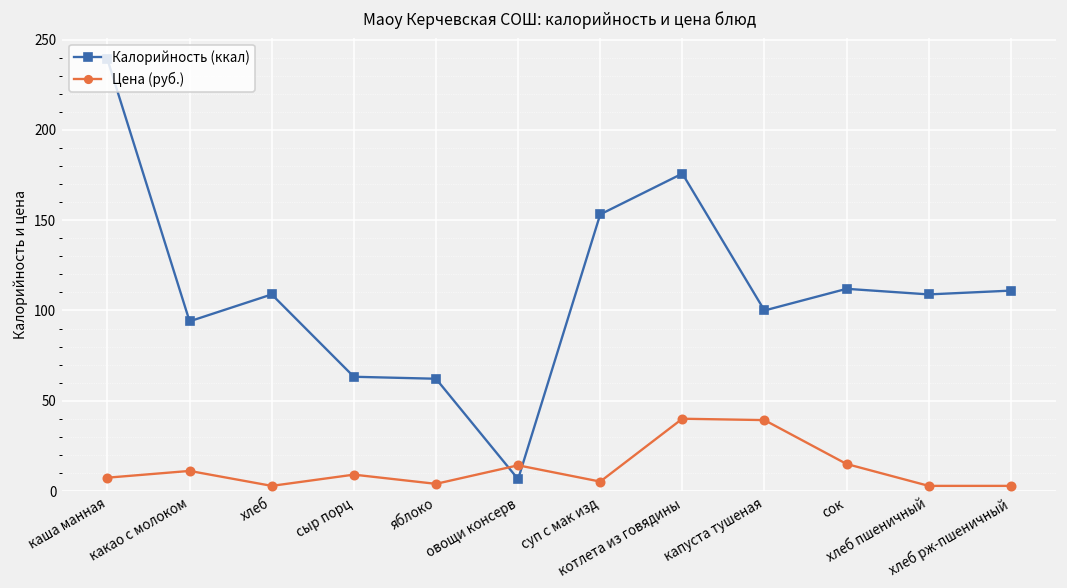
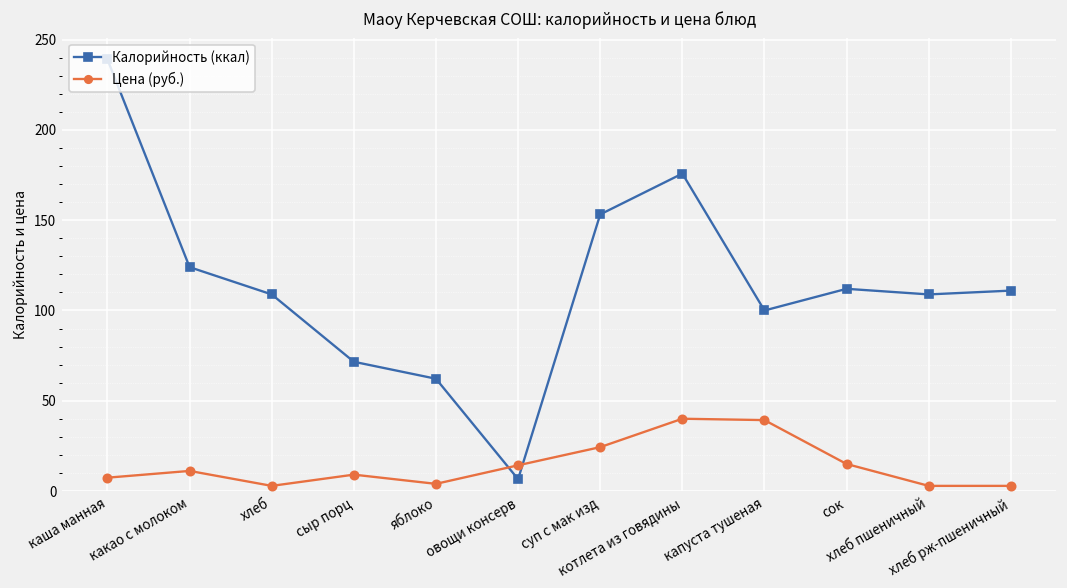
  {
    "Калорийность (ккал)": {
-     "какао с молоком": 94,
+     "какао с молоком": 124,
      "хлеб": 109,
-     "сыр порц": 63,
+     "сыр порц": 72,
      "яблоко": 62,
      "овощи консерв": 7,
      "суп с мак изд": 153,
      "котлета из говядины": 176,
      "капуста тушеная": 100,
      "сок": 112,
      "хлеб пшеничный": 109,
      "хлеб рж-пшеничный": 111
    },
    "Цена (руб.)": {
      "каша манная": 7,
      "какао с молоком": 11,
      "хлеб": 3,
      "сыр порц": 9,
      "яблоко": 4,
      "овощи консерв": 14,
-     "суп с мак изд": 5,
+     "суп с мак изд": 24,
      "котлета из говядины": 40,
      "капуста тушеная": 39,
      "сок": 15,
      "хлеб пшеничный": 3,
      "хлеб рж-пшеничный": 3
    }
  }
